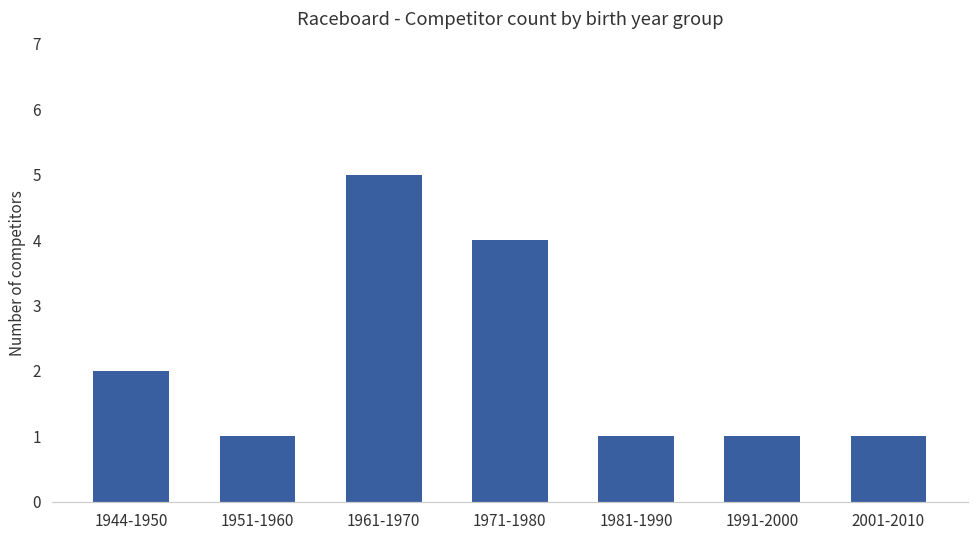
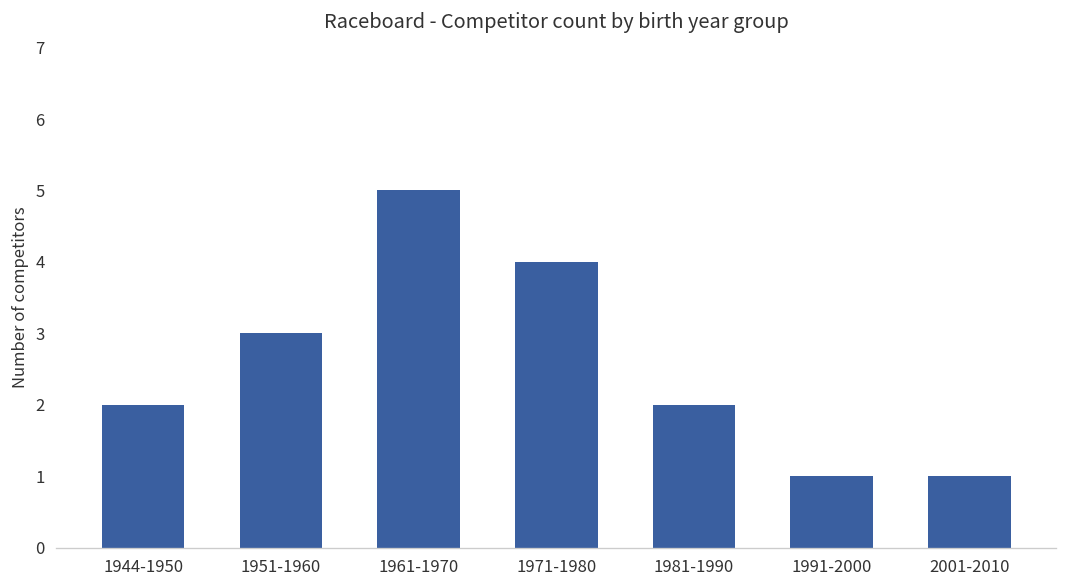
  {
    "1944-1950": 2,
-   "1951-1960": 1,
+   "1951-1960": 3,
    "1961-1970": 5,
    "1971-1980": 4,
-   "1981-1990": 1,
+   "1981-1990": 2,
    "1991-2000": 1,
    "2001-2010": 1
  }
